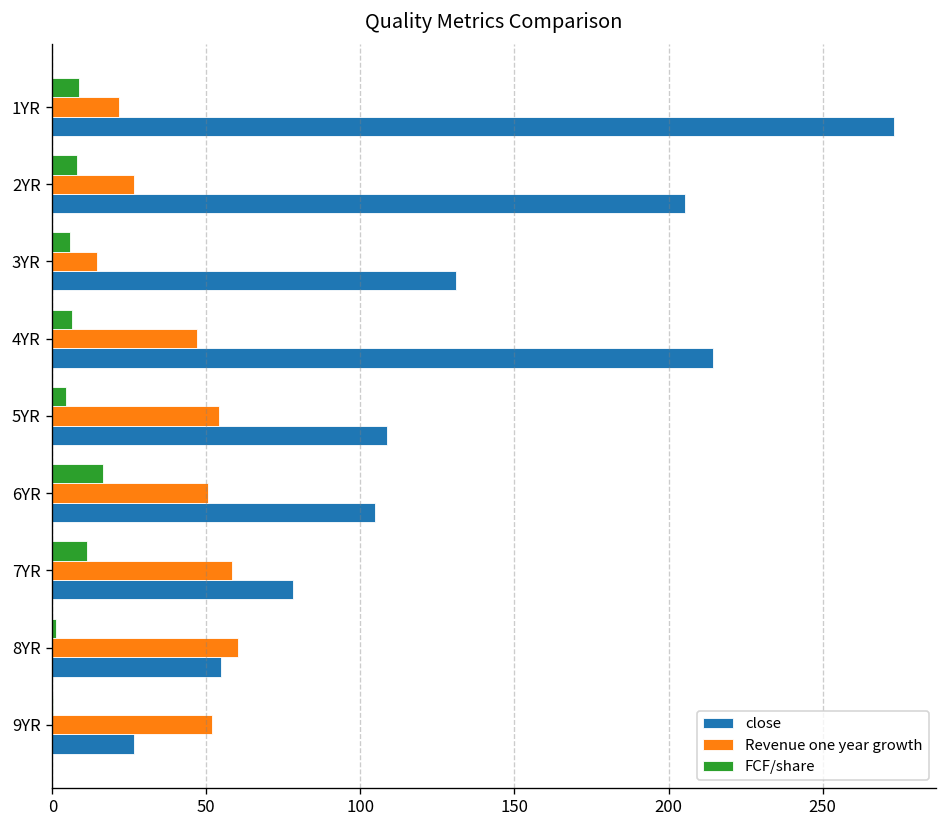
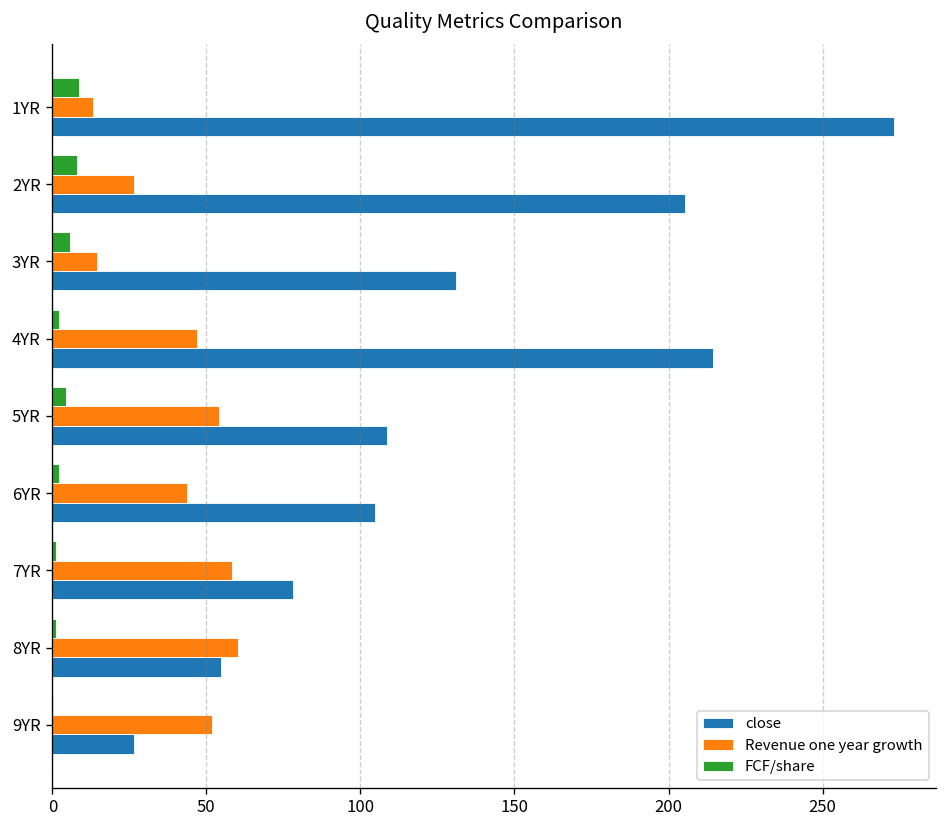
  {
    "close": {
      "1YR": 273,
      "2YR": 205,
      "3YR": 131,
      "4YR": 214,
      "5YR": 109,
      "6YR": 105,
      "7YR": 78,
      "8YR": 55,
      "9YR": 27
    },
    "Revenue one year growth": {
-     "1YR": 22,
+     "1YR": 13,
      "2YR": 27,
      "3YR": 14,
      "4YR": 47,
      "5YR": 54,
-     "6YR": 51,
+     "6YR": 44,
      "7YR": 58,
      "8YR": 60,
      "9YR": 52
    },
    "FCF/share": {
      "1YR": 9,
      "2YR": 8,
      "3YR": 6,
-     "4YR": 7,
+     "4YR": 2,
      "5YR": 4,
-     "6YR": 16,
-     "7YR": 11,
+     "6YR": 2,
+     "7YR": 1,
      "8YR": 1
    }
  }
